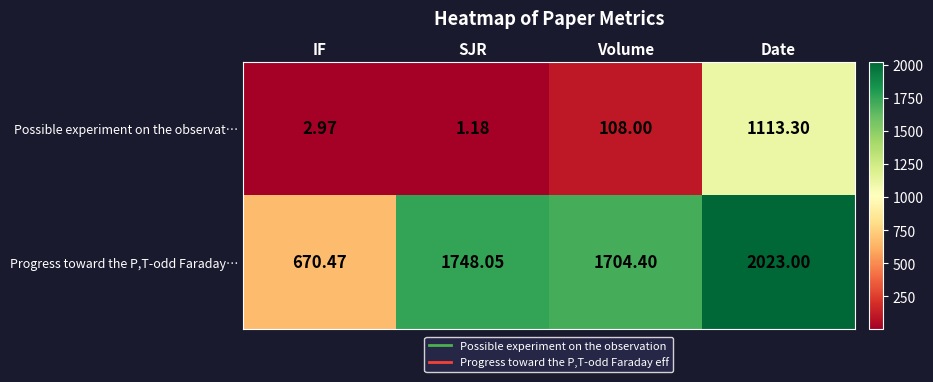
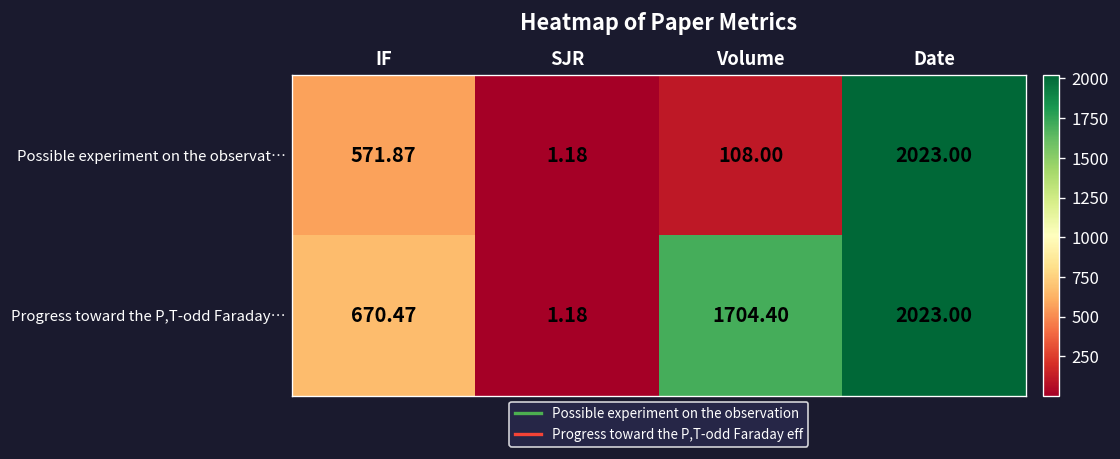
  {
    "Possible experiment on the observat…": {
-     "IF": 2.97,
+     "IF": 571.87,
      "SJR": 1.18,
      "Volume": 108.00,
-     "Date": 1113.30
+     "Date": 2023.00
    },
    "Progress toward the P,T-odd Faraday…": {
      "IF": 670.47,
-     "SJR": 1748.05,
+     "SJR": 1.18,
      "Volume": 1704.40,
      "Date": 2023.00
    }
  }
